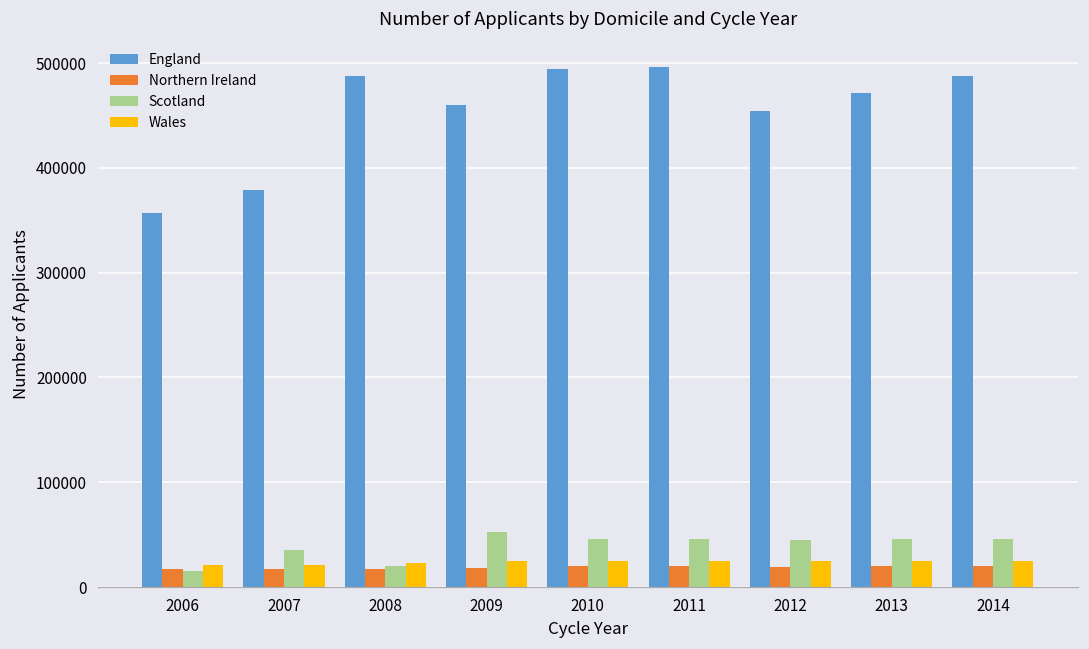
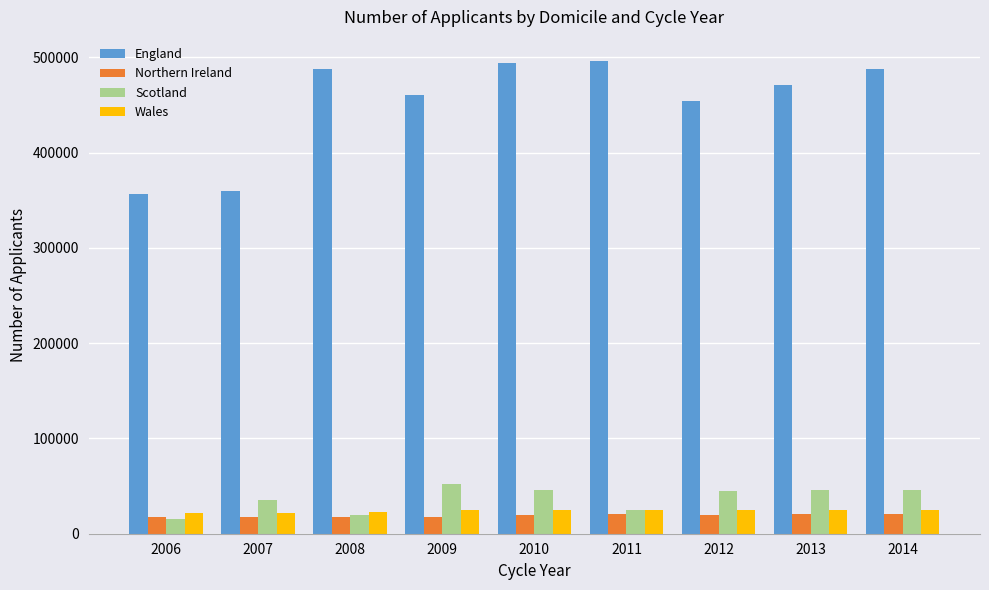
  {
    "England": {
      "2006": 360000,
-     "2007": 380000,
+     "2007": 360000,
      "2008": 490000,
      "2009": 460000,
      "2010": 490000,
      "2011": 500000,
      "2012": 450000,
      "2013": 470000,
      "2014": 490000
    },
    "Northern Ireland": {
      "2006": 20000,
      "2007": 20000,
      "2008": 20000,
      "2009": 20000,
      "2010": 20000,
      "2011": 20000,
      "2012": 20000,
      "2013": 20000,
      "2014": 20000
    },
    "Scotland": {
      "2006": 20000,
      "2007": 40000,
      "2008": 20000,
      "2009": 50000,
      "2010": 50000,
-     "2011": 50000,
+     "2011": 30000,
      "2012": 50000,
      "2013": 50000,
      "2014": 50000
    },
    "Wales": {
      "2006": 20000,
      "2007": 20000,
      "2008": 20000,
      "2009": 20000,
      "2010": 20000,
      "2011": 20000,
      "2012": 20000,
      "2013": 20000,
      "2014": 20000
    }
  }
